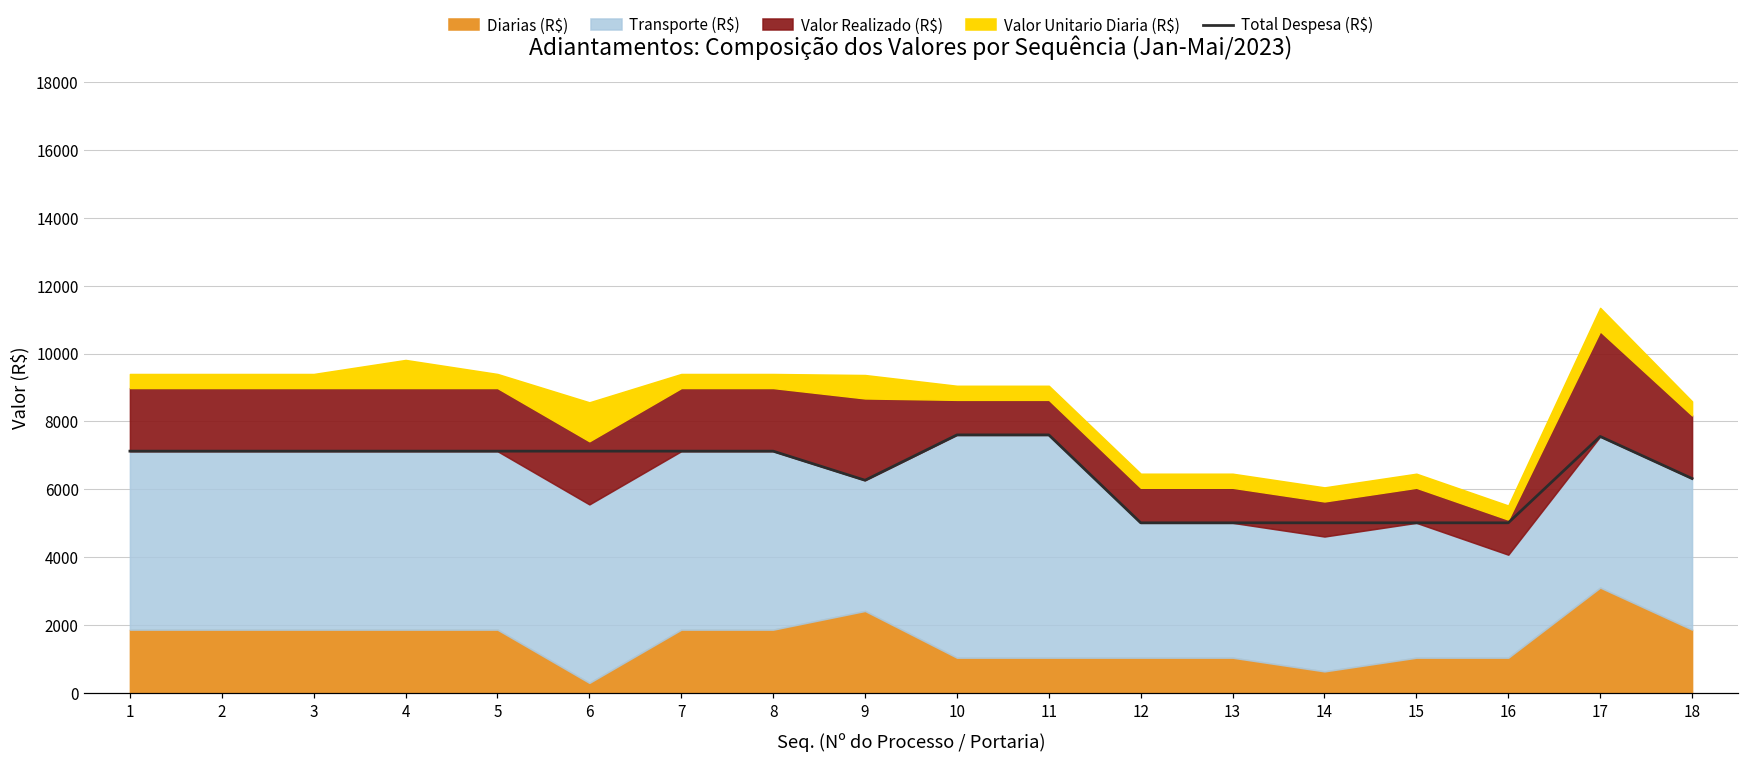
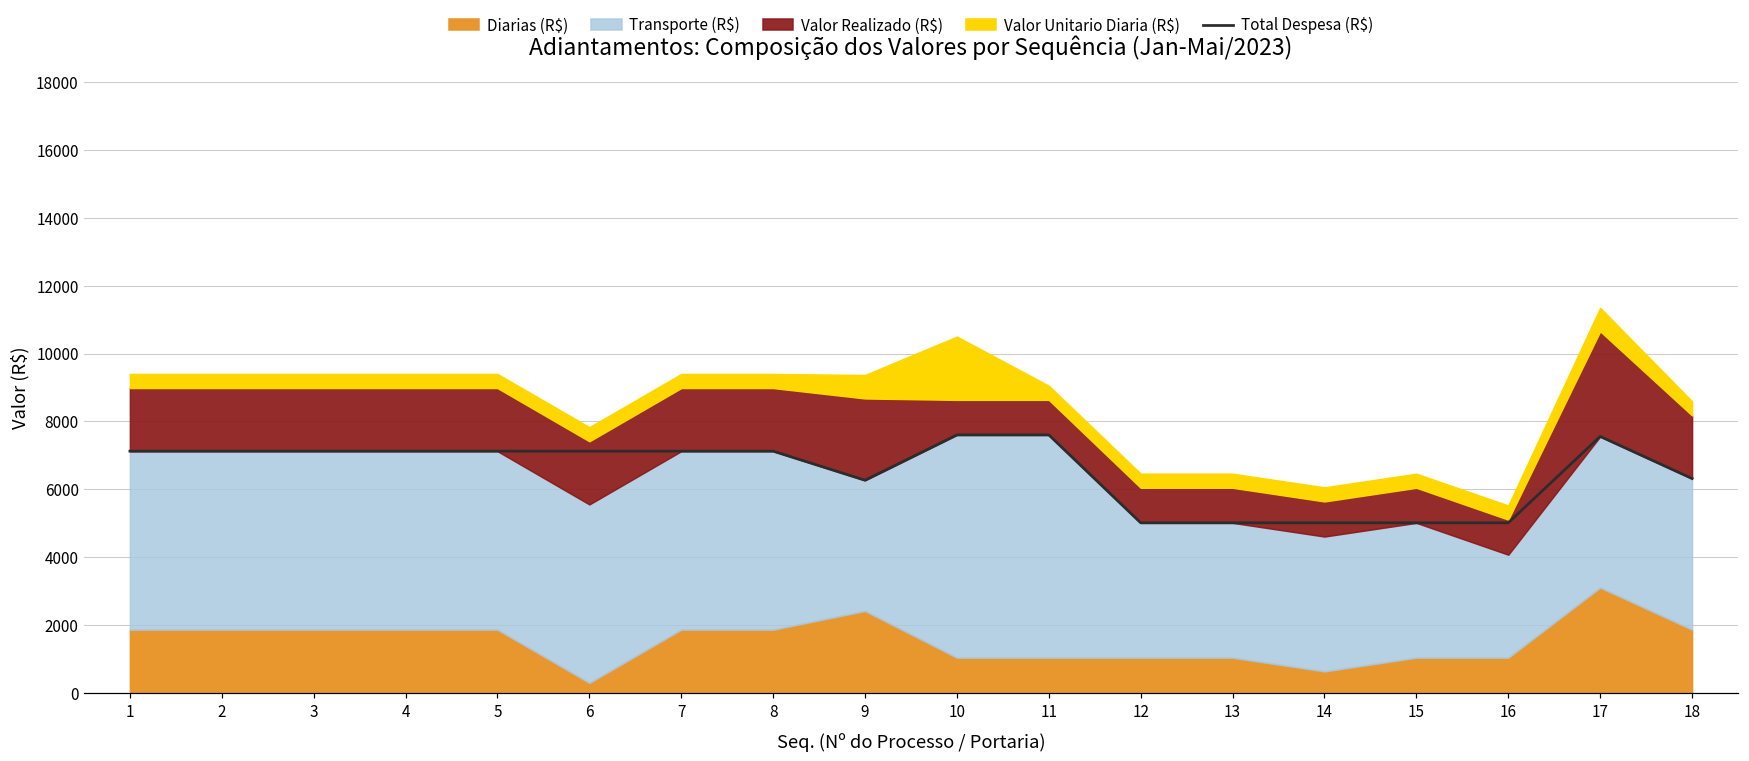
  {
    "Diarias (R$)": {
      "1": 1900,
      "2": 1900,
      "3": 1900,
      "4": 1900,
      "5": 1900,
      "6": 300,
      "7": 1900,
      "8": 1900,
      "9": 2400,
      "10": 1000,
      "11": 1000,
      "12": 1000,
      "13": 1000,
      "14": 600,
      "15": 1000,
      "16": 1000,
      "17": 3100,
      "18": 1900
    },
    "Total Despesa (R$)": {
      "6": 7100,
      "14": 5000,
      "16": 5000
    },
    "Transporte (R$)": {
      "6": 5300,
      "14": 4000,
      "16": 3000
    },
    "Valor Unitario Diaria (R$)": {
      "1": 400,
      "2": 400,
      "3": 400,
-     "4": 800,
+     "4": 400,
      "5": 400,
-     "6": 1100,
+     "6": 400,
      "7": 400,
      "8": 400,
      "9": 700,
-     "10": 400,
+     "10": 1900,
      "11": 400,
      "12": 400,
      "13": 400,
      "14": 400,
      "15": 400,
      "16": 400,
      "17": 700,
      "18": 400
    }
  }
